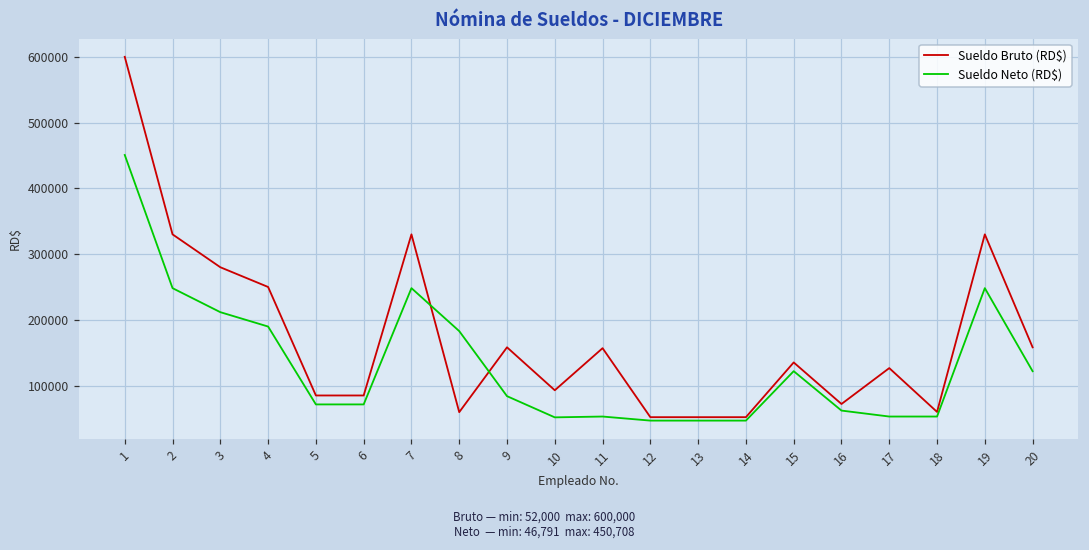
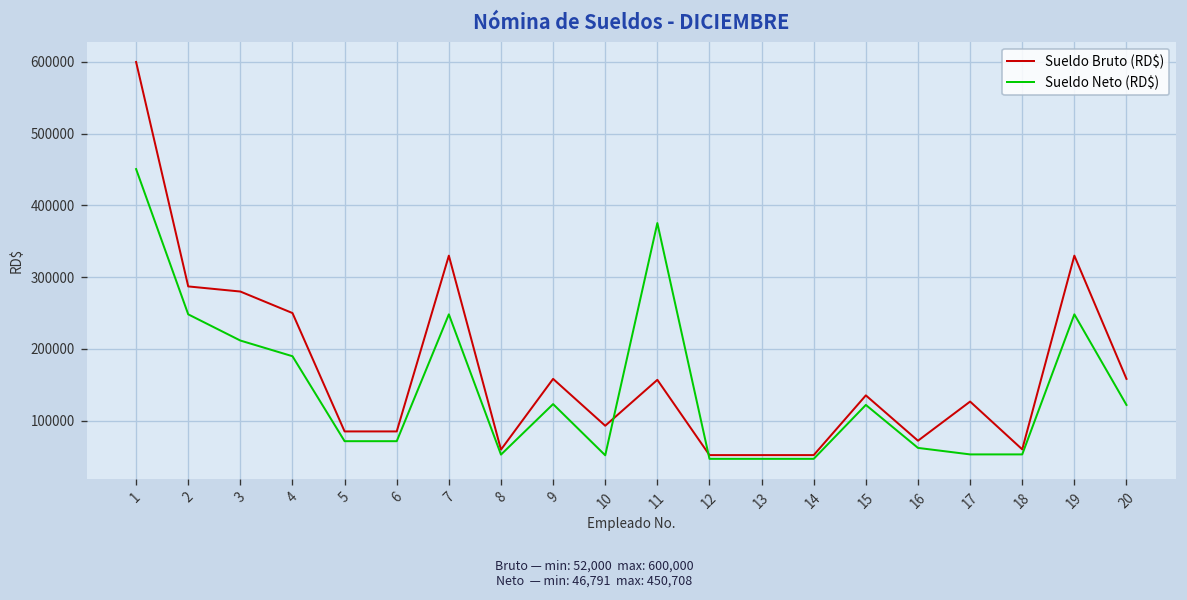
  {
    "Sueldo Bruto (RD$)": {
      "1": 600000,
-     "2": 330000,
+     "2": 290000,
      "3": 280000,
      "4": 250000,
      "5": 90000,
      "6": 90000,
      "7": 330000,
      "8": 60000,
      "9": 160000,
      "10": 90000,
      "11": 160000,
      "12": 50000,
      "13": 50000,
      "14": 50000,
      "15": 140000,
      "16": 70000,
      "17": 130000,
      "18": 60000,
      "19": 330000,
      "20": 160000
    },
    "Sueldo Neto (RD$)": {
      "1": 450000,
      "2": 250000,
      "3": 210000,
      "4": 190000,
      "5": 70000,
      "6": 70000,
      "7": 250000,
-     "8": 180000,
-     "9": 80000,
+     "8": 50000,
+     "9": 120000,
      "10": 50000,
-     "11": 50000,
+     "11": 380000,
      "12": 50000,
      "13": 50000,
      "14": 50000,
      "15": 120000,
      "16": 60000,
      "17": 50000,
      "18": 50000,
      "19": 250000,
      "20": 120000
    }
  }
